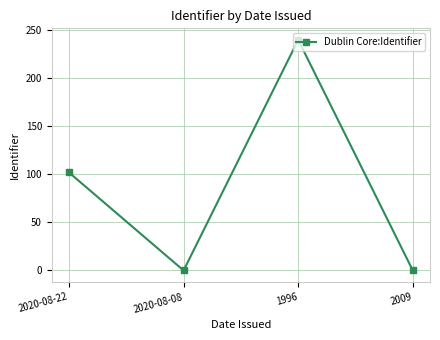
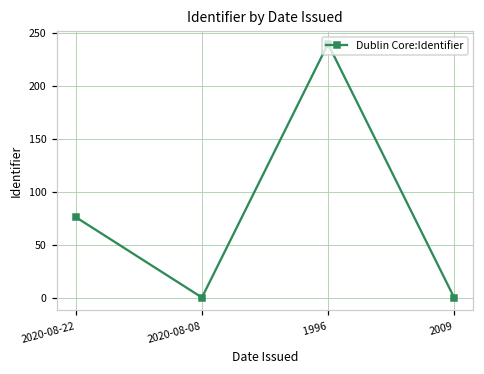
  {
-   "2020-08-22": 100,
+   "2020-08-22": 80,
    "2020-08-08": 0,
    "2009": 0
  }
